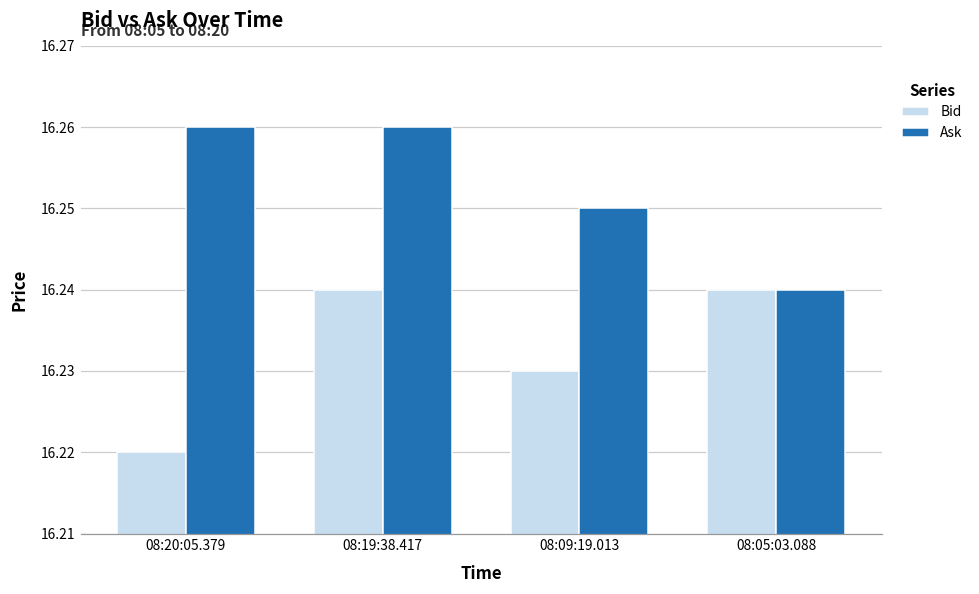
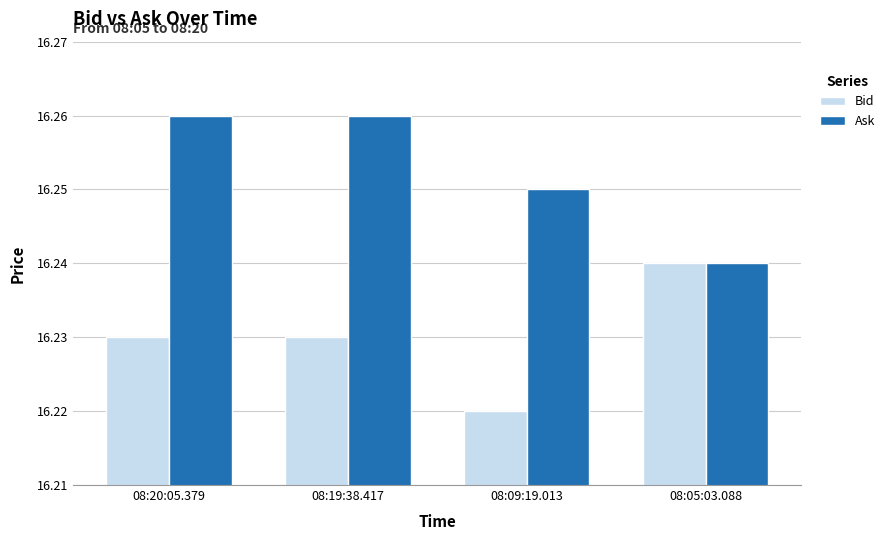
  {
    "Bid": {
-     "08:20:05.379": 16.22,
-     "08:19:38.417": 16.24,
-     "08:09:19.013": 16.23,
+     "08:20:05.379": 16.23,
+     "08:19:38.417": 16.23,
+     "08:09:19.013": 16.22,
      "08:05:03.088": 16.24
    },
    "Ask": {
      "08:20:05.379": 16.26,
      "08:19:38.417": 16.26,
      "08:09:19.013": 16.25,
      "08:05:03.088": 16.24
    }
  }
